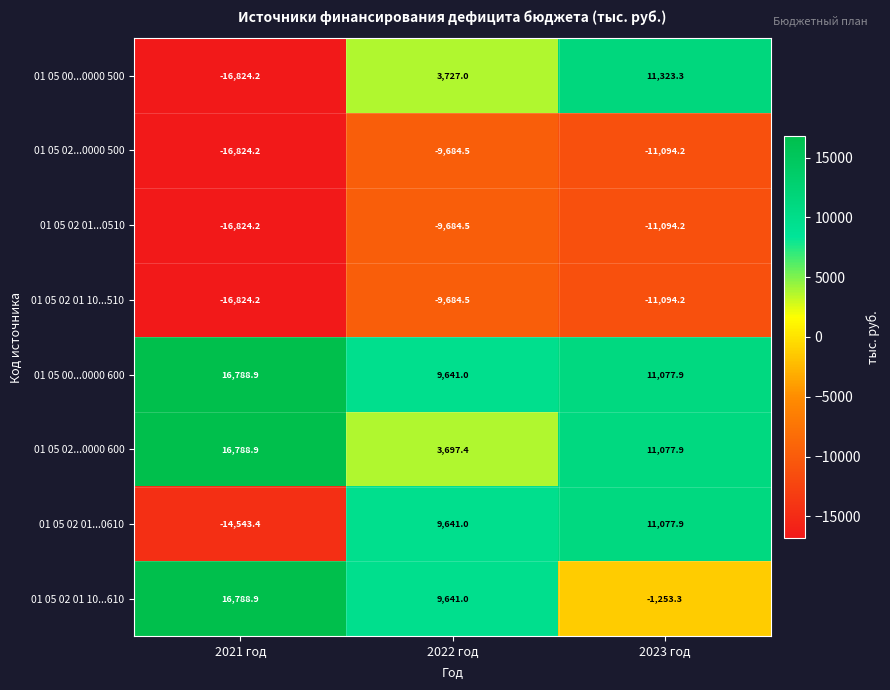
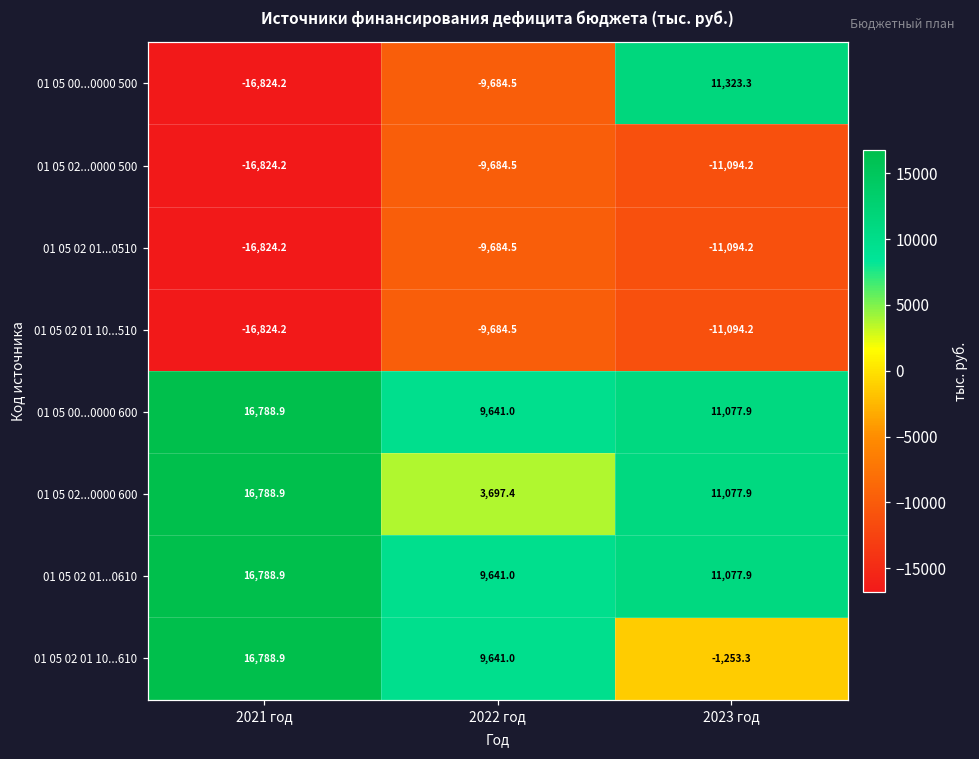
  {
    "01 05 00...0000 500": {
      "2021 год": "-16,824.2",
-     "2022 год": "3,727.0",
+     "2022 год": "-9,684.5",
      "2023 год": "11,323.3"
    },
    "01 05 02...0000 500": {
      "2021 год": "-16,824.2",
      "2022 год": "-9,684.5",
      "2023 год": "-11,094.2"
    },
    "01 05 02 01...0510": {
      "2021 год": "-16,824.2",
      "2022 год": "-9,684.5",
      "2023 год": "-11,094.2"
    },
    "01 05 02 01 10...510": {
      "2021 год": "-16,824.2",
      "2022 год": "-9,684.5",
      "2023 год": "-11,094.2"
    },
    "01 05 00...0000 600": {
      "2021 год": "16,788.9",
      "2022 год": "9,641.0",
      "2023 год": "11,077.9"
    },
    "01 05 02...0000 600": {
      "2021 год": "16,788.9",
      "2022 год": "3,697.4",
      "2023 год": "11,077.9"
    },
    "01 05 02 01...0610": {
-     "2021 год": "-14,543.4",
+     "2021 год": "16,788.9",
      "2022 год": "9,641.0",
      "2023 год": "11,077.9"
    },
    "01 05 02 01 10...610": {
      "2021 год": "16,788.9",
      "2022 год": "9,641.0",
      "2023 год": "-1,253.3"
    }
  }
